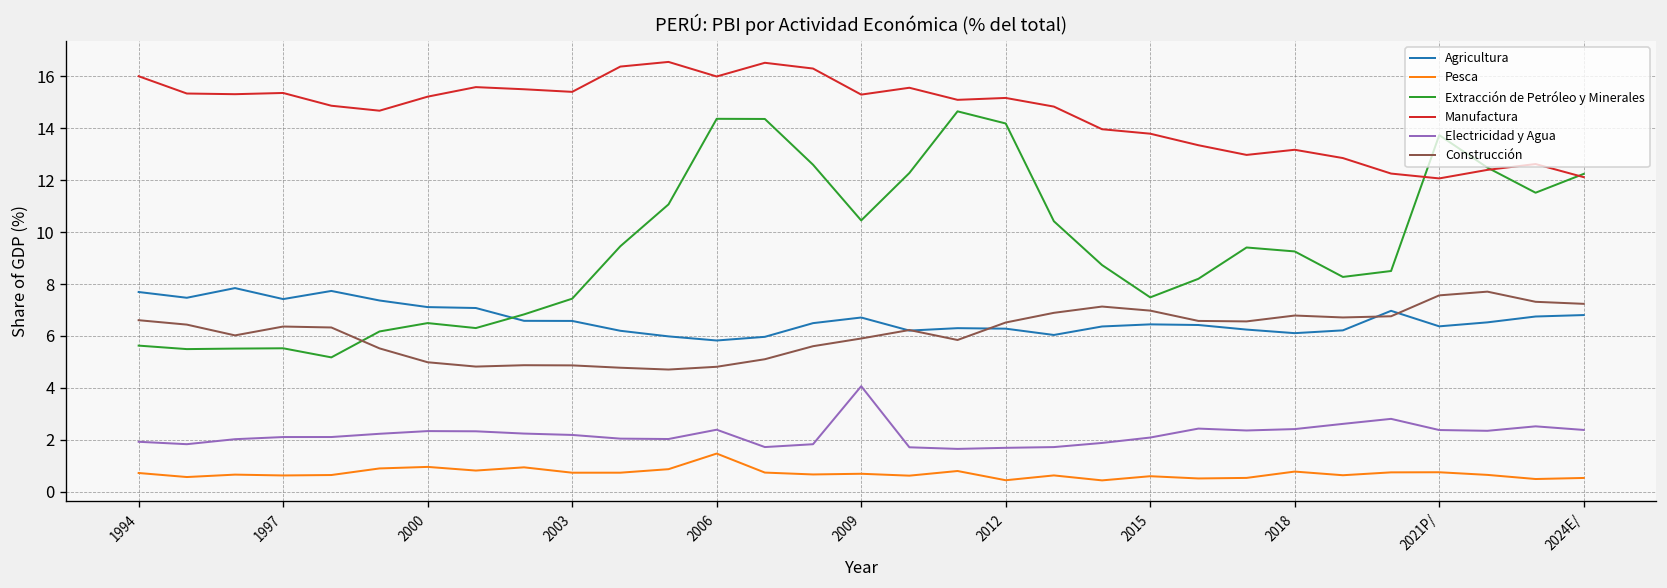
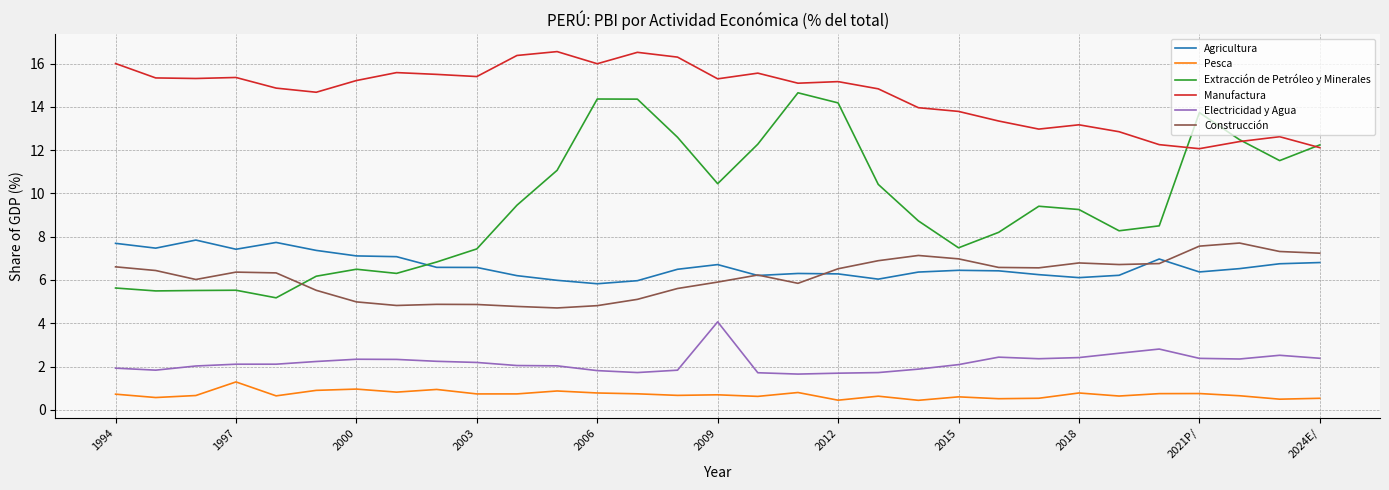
  {
    "Agricultura": {
      "1994": 7.7,
      "1997": 7.4,
      "2000": 7.1,
      "2003": 6.6,
      "2006": 5.8,
      "2009": 6.7,
      "2012": 6.3,
      "2015": 6.4,
      "2018": 6.1,
      "2021P/": 6.4,
      "2024E/": 6.8
    },
    "Pesca": {
      "1994": 0.7,
-     "1997": 0.6,
+     "1997": 1.3,
      "2000": 1.0,
      "2003": 0.7,
-     "2006": 1.5,
+     "2006": 0.8,
      "2009": 0.7,
      "2012": 0.4,
      "2015": 0.6,
      "2018": 0.8,
      "2021P/": 0.8,
      "2024E/": 0.5
    },
    "Extracción de Petróleo y Minerales": {
      "1994": 5.6,
      "1997": 5.5,
      "2000": 6.5,
      "2003": 7.4,
      "2006": 14.4,
      "2009": 10.4,
      "2012": 14.2,
      "2015": 7.5,
      "2018": 9.3,
      "2024E/": 12.2
    },
    "Manufactura": {
      "1994": 16.0,
      "1997": 15.4,
      "2000": 15.2,
      "2003": 15.4,
      "2006": 16.0,
      "2009": 15.3,
      "2012": 15.2,
      "2015": 13.8,
      "2018": 13.2,
      "2021P/": 12.1,
      "2024E/": 12.1
    },
    "Electricidad y Agua": {
      "1994": 1.9,
      "1997": 2.1,
      "2000": 2.3,
      "2003": 2.2,
-     "2006": 2.4,
+     "2006": 1.8,
      "2009": 4.1,
      "2012": 1.7,
      "2015": 2.1,
      "2018": 2.4,
      "2021P/": 2.4,
      "2024E/": 2.4
    },
    "Construcción": {
      "1994": 6.6,
      "1997": 6.4,
      "2000": 5.0,
      "2003": 4.9,
      "2006": 4.8,
      "2009": 5.9,
      "2012": 6.5,
      "2015": 7.0,
      "2018": 6.8,
      "2021P/": 7.6,
      "2024E/": 7.2
    }
  }
